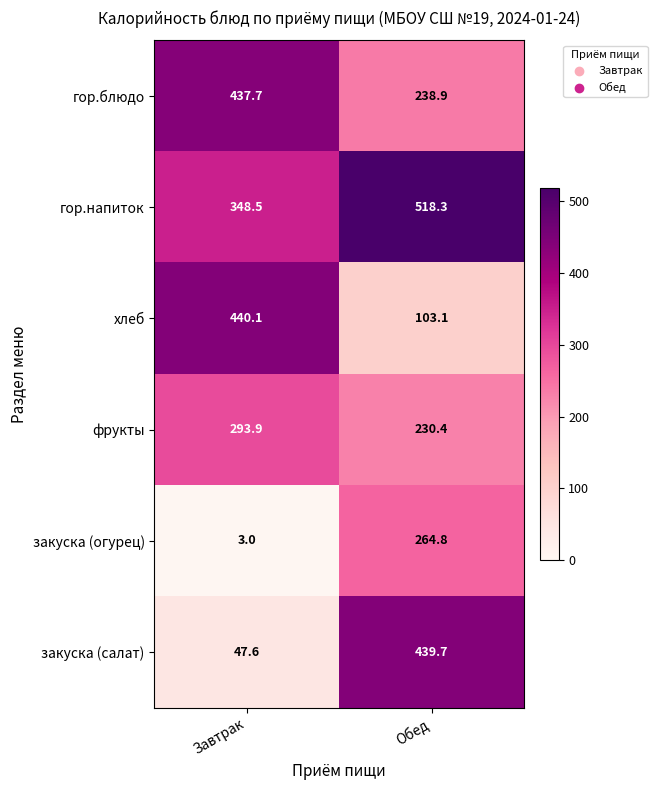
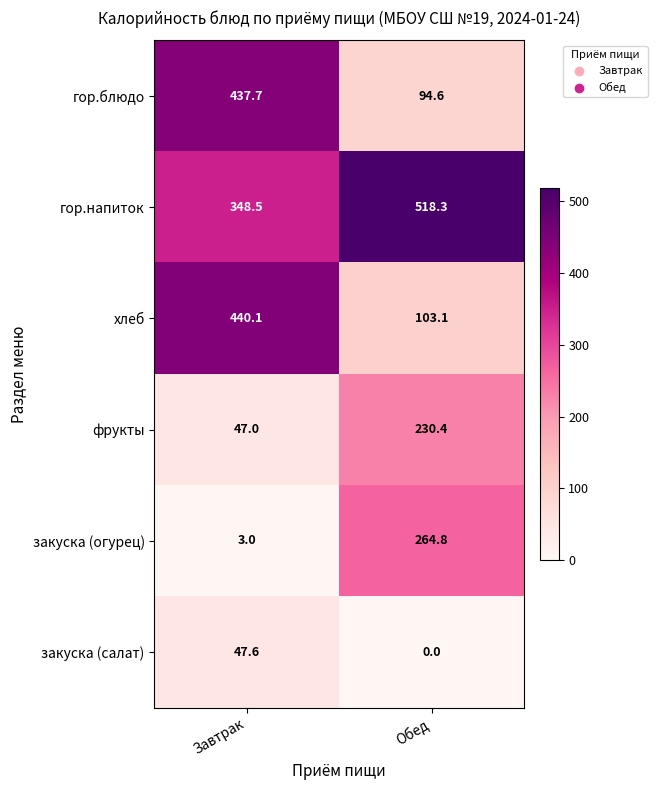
  {
    "гор.блюдо": {
      "Завтрак": 437.7,
-     "Обед": 238.9
+     "Обед": 94.6
    },
    "гор.напиток": {
      "Завтрак": 348.5,
      "Обед": 518.3
    },
    "хлеб": {
      "Завтрак": 440.1,
      "Обед": 103.1
    },
    "фрукты": {
-     "Завтрак": 293.9,
+     "Завтрак": 47.0,
      "Обед": 230.4
    },
    "закуска (огурец)": {
      "Завтрак": 3.0,
      "Обед": 264.8
    },
    "закуска (салат)": {
      "Завтрак": 47.6,
-     "Обед": 439.7
+     "Обед": 0.0
    }
  }
